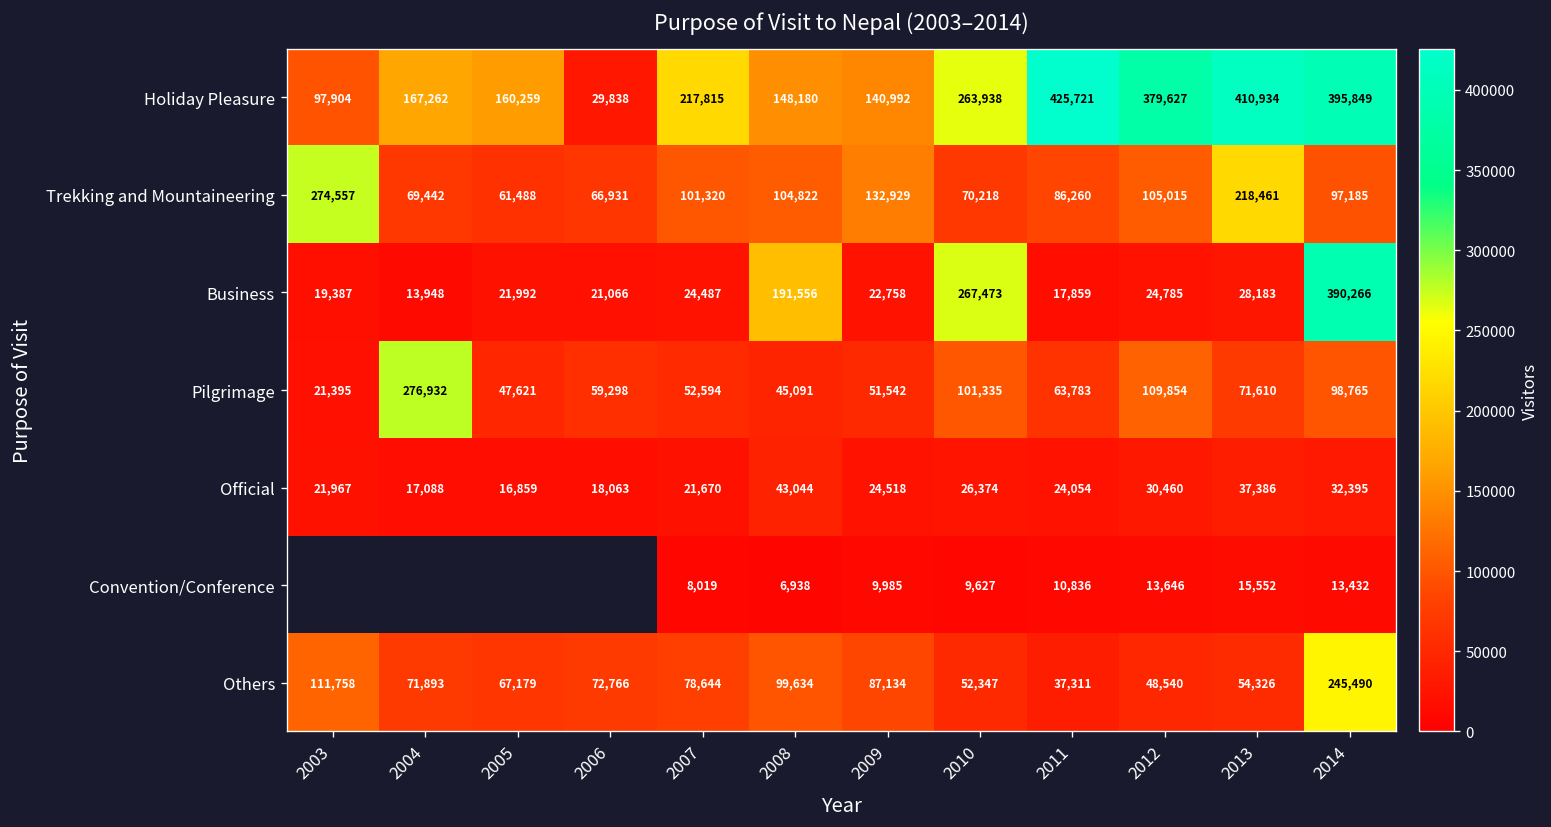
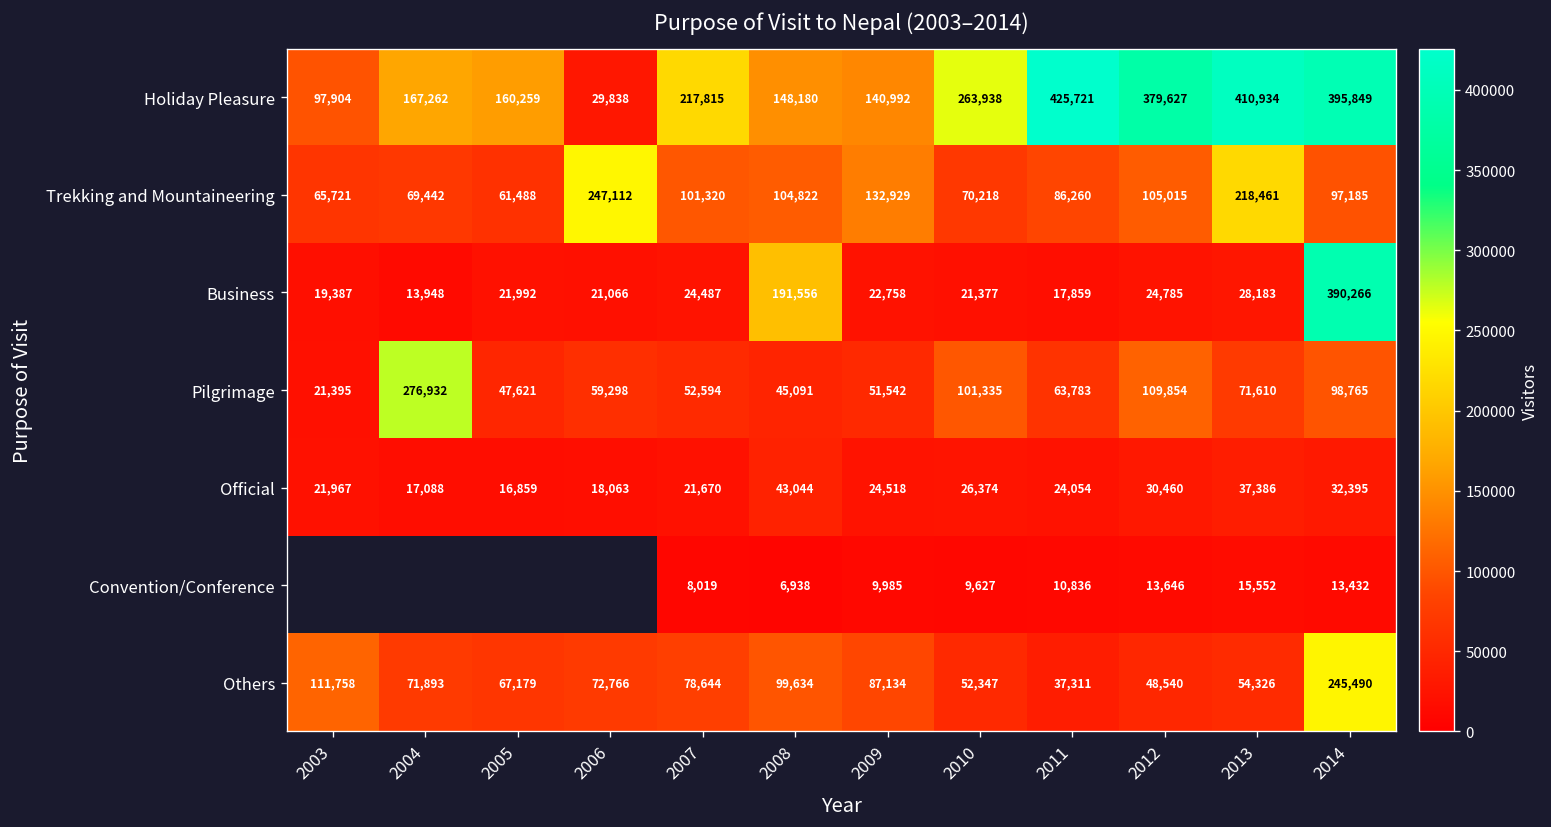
  {
    "Holiday Pleasure": {
      "2003": "97,904",
      "2004": "167,262",
      "2005": "160,259",
      "2006": "29,838",
      "2007": "217,815",
      "2008": "148,180",
      "2009": "140,992",
      "2010": "263,938",
      "2011": "425,721",
      "2012": "379,627",
      "2013": "410,934",
      "2014": "395,849"
    },
    "Trekking and Mountaineering": {
-     "2003": "274,557",
+     "2003": "65,721",
      "2004": "69,442",
      "2005": "61,488",
-     "2006": "66,931",
+     "2006": "247,112",
      "2007": "101,320",
      "2008": "104,822",
      "2009": "132,929",
      "2010": "70,218",
      "2011": "86,260",
      "2012": "105,015",
      "2013": "218,461",
      "2014": "97,185"
    },
    "Business": {
      "2003": "19,387",
      "2004": "13,948",
      "2005": "21,992",
      "2006": "21,066",
      "2007": "24,487",
      "2008": "191,556",
      "2009": "22,758",
-     "2010": "267,473",
+     "2010": "21,377",
      "2011": "17,859",
      "2012": "24,785",
      "2013": "28,183",
      "2014": "390,266"
    },
    "Pilgrimage": {
      "2003": "21,395",
      "2004": "276,932",
      "2005": "47,621",
      "2006": "59,298",
      "2007": "52,594",
      "2008": "45,091",
      "2009": "51,542",
      "2010": "101,335",
      "2011": "63,783",
      "2012": "109,854",
      "2013": "71,610",
      "2014": "98,765"
    },
    "Official": {
      "2003": "21,967",
      "2004": "17,088",
      "2005": "16,859",
      "2006": "18,063",
      "2007": "21,670",
      "2008": "43,044",
      "2009": "24,518",
      "2010": "26,374",
      "2011": "24,054",
      "2012": "30,460",
      "2013": "37,386",
      "2014": "32,395"
    },
    "Convention/Conference": {
      "2007": "8,019",
      "2008": "6,938",
      "2009": "9,985",
      "2010": "9,627",
      "2011": "10,836",
      "2012": "13,646",
      "2013": "15,552",
      "2014": "13,432"
    },
    "Others": {
      "2003": "111,758",
      "2004": "71,893",
      "2005": "67,179",
      "2006": "72,766",
      "2007": "78,644",
      "2008": "99,634",
      "2009": "87,134",
      "2010": "52,347",
      "2011": "37,311",
      "2012": "48,540",
      "2013": "54,326",
      "2014": "245,490"
    }
  }
